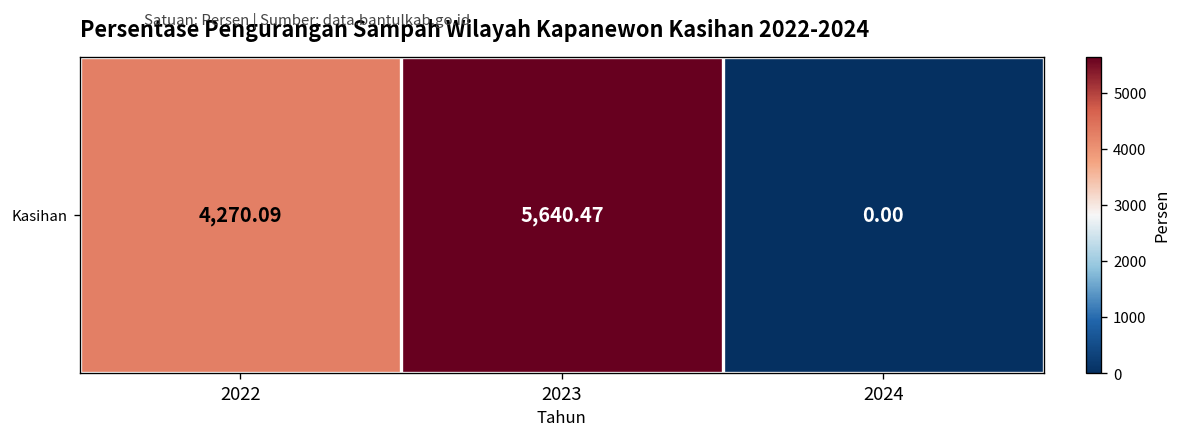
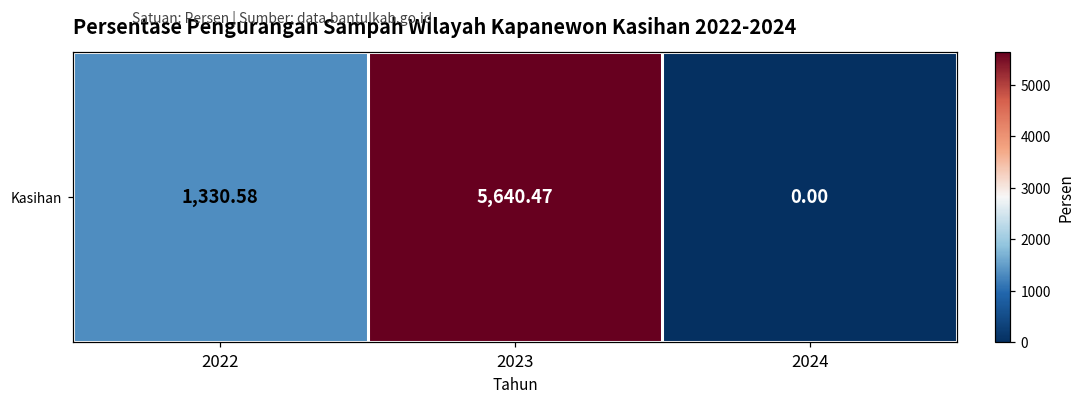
  {
    "Kasihan": {
-     "2022": "4,270.09",
+     "2022": "1,330.58",
      "2023": "5,640.47",
      "2024": "0.00"
    }
  }
